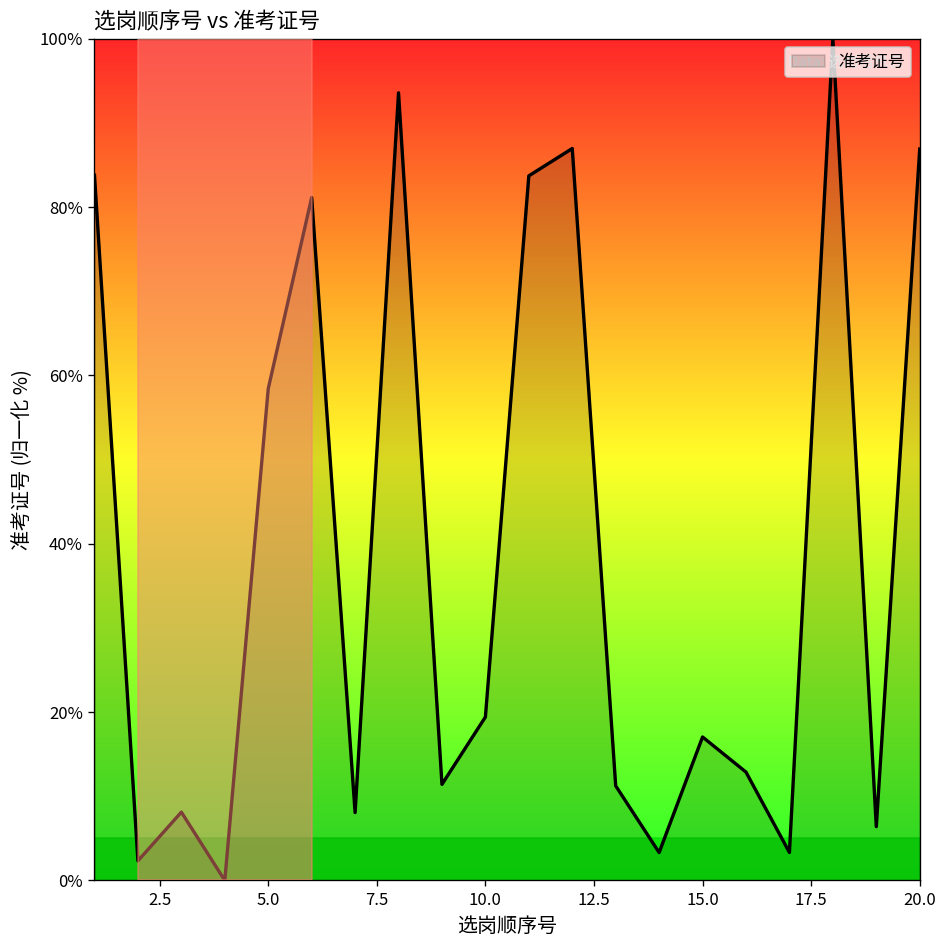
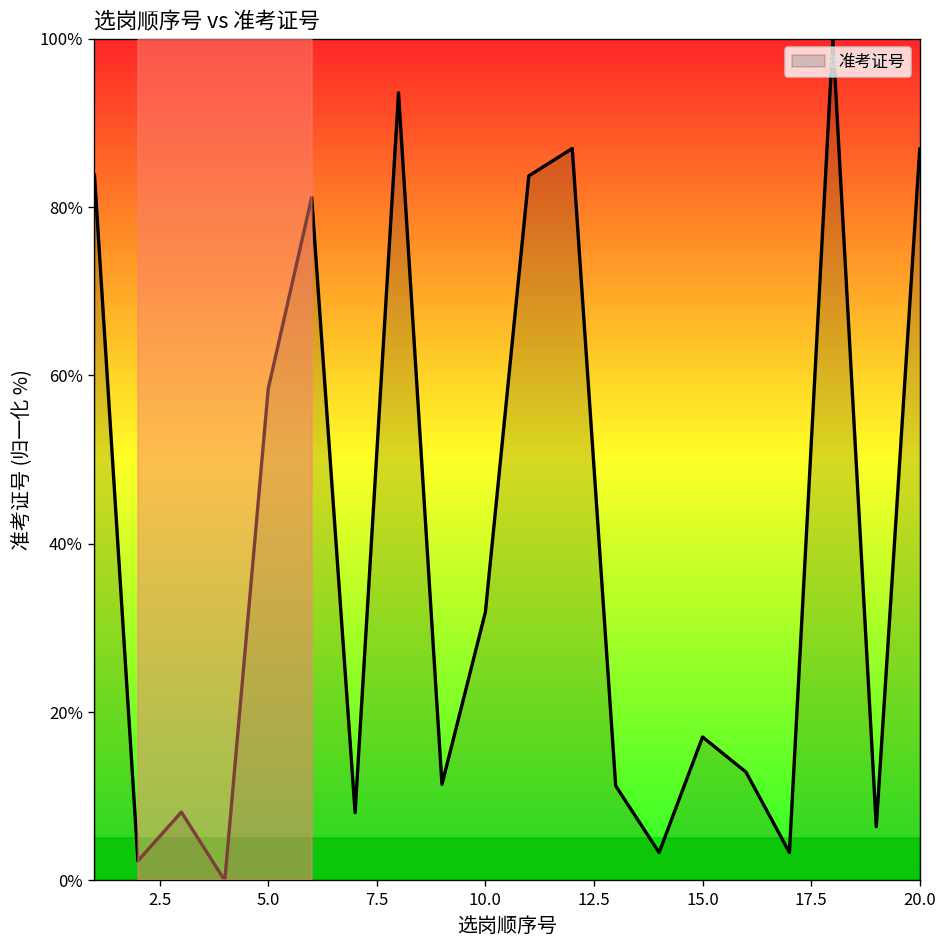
  {
-   "10.0": "19%",
+   "10.0": "32%",
    "15.0": "17%",
    "20.0": "87%"
  }
